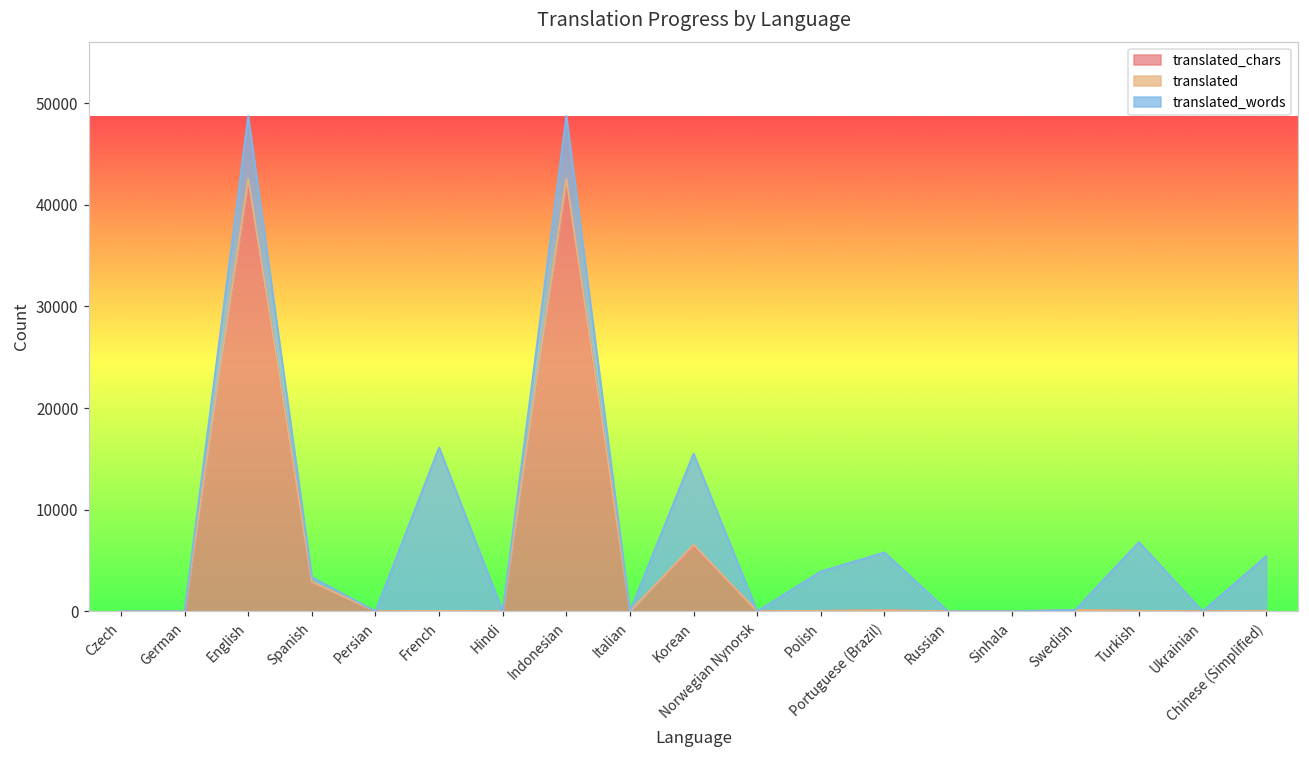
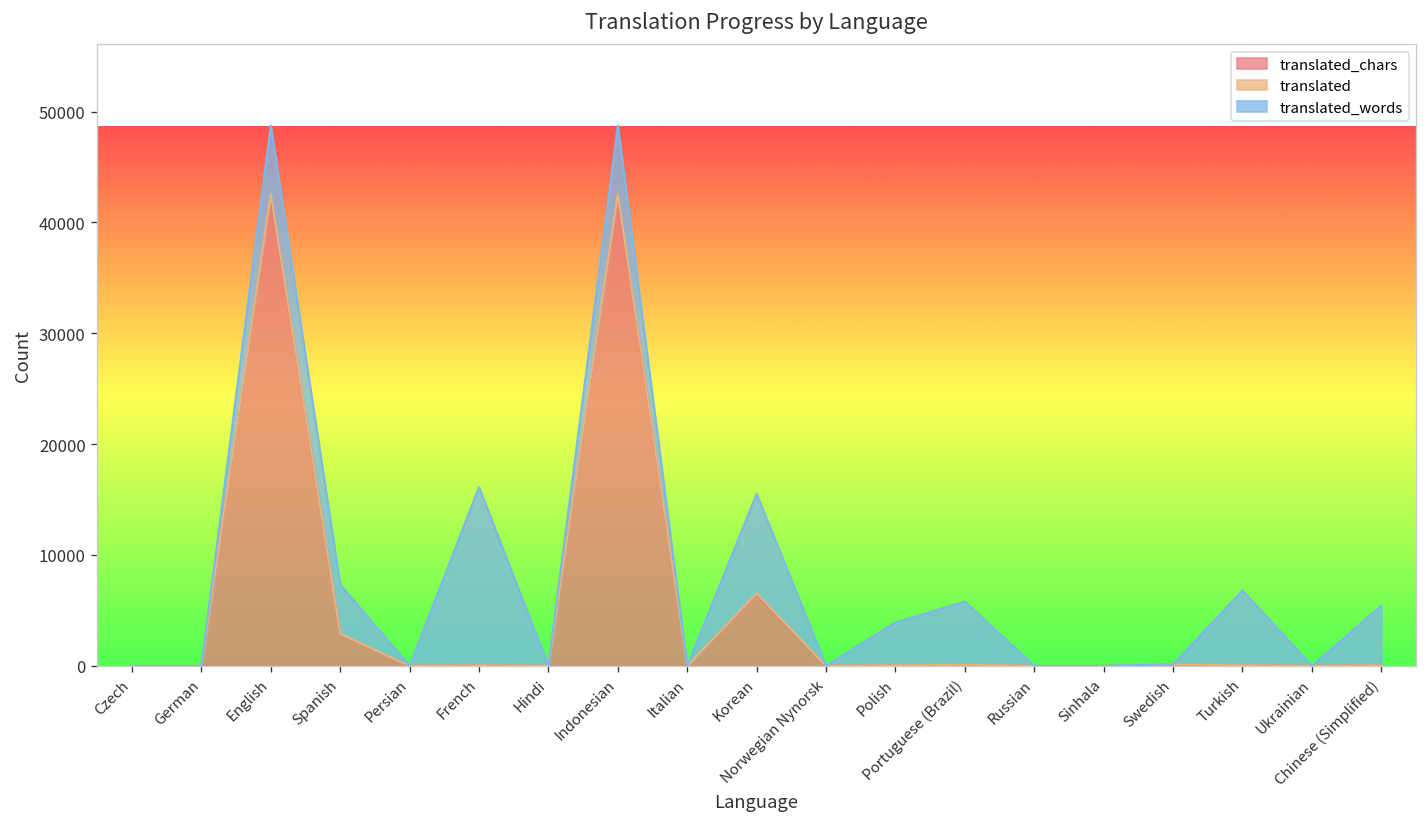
  {
    "translated_words": {
      "English": 6000,
-     "Spanish": 0,
+     "Spanish": 4000,
      "French": 16000,
      "Indonesian": 6000,
      "Korean": 9000,
      "Polish": 4000,
      "Portuguese (Brazil)": 6000,
      "Turkish": 7000,
      "Chinese (Simplified)": 5000
    }
  }
